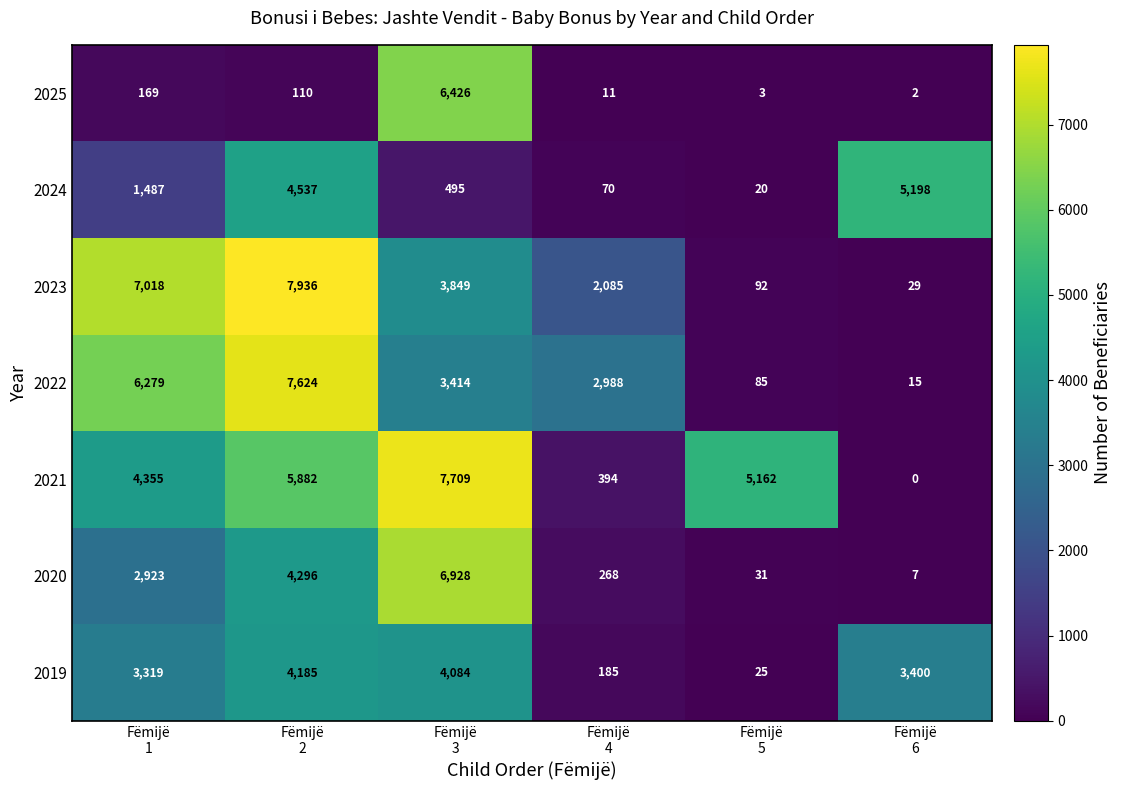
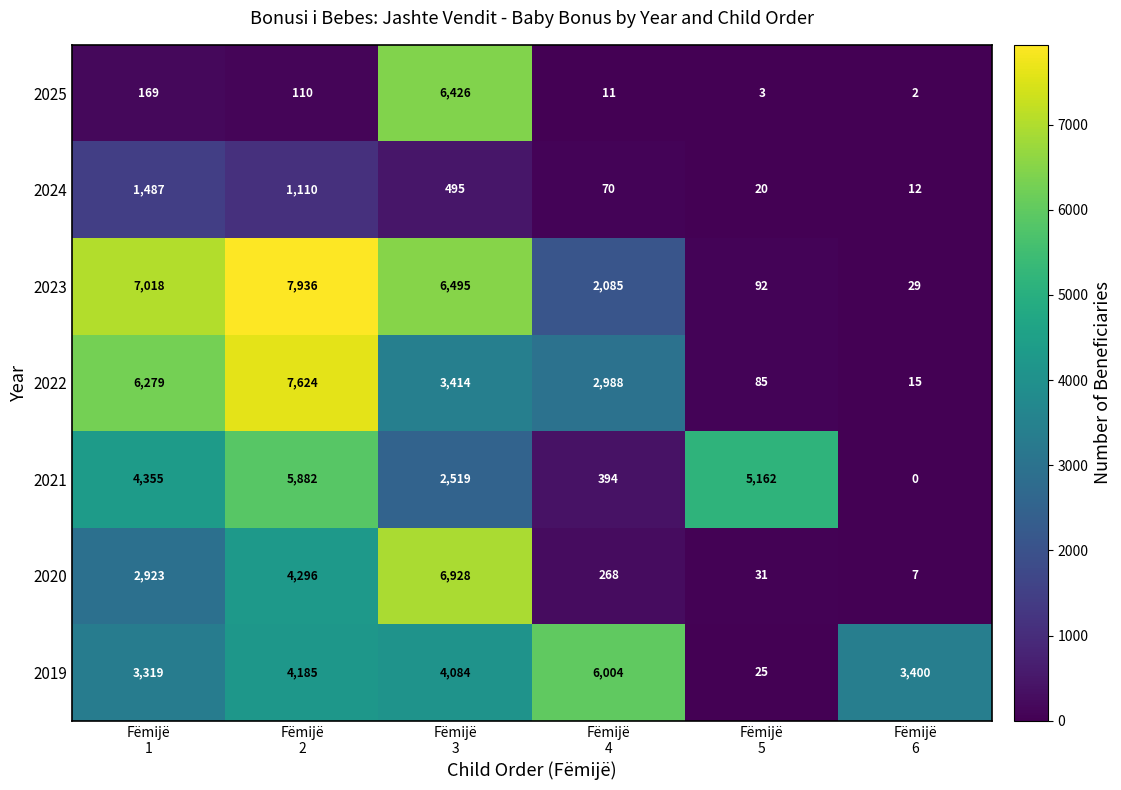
  {
    "2025": {
      "Fëmijë 1": "169",
      "Fëmijë 2": "110",
      "Fëmijë 3": "6,426",
      "Fëmijë 4": "11",
      "Fëmijë 5": "3",
      "Fëmijë 6": "2"
    },
    "2024": {
      "Fëmijë 1": "1,487",
-     "Fëmijë 2": "4,537",
+     "Fëmijë 2": "1,110",
      "Fëmijë 3": "495",
      "Fëmijë 4": "70",
      "Fëmijë 5": "20",
-     "Fëmijë 6": "5,198"
+     "Fëmijë 6": "12"
    },
    "2023": {
      "Fëmijë 1": "7,018",
      "Fëmijë 2": "7,936",
-     "Fëmijë 3": "3,849",
+     "Fëmijë 3": "6,495",
      "Fëmijë 4": "2,085",
      "Fëmijë 5": "92",
      "Fëmijë 6": "29"
    },
    "2022": {
      "Fëmijë 1": "6,279",
      "Fëmijë 2": "7,624",
      "Fëmijë 3": "3,414",
      "Fëmijë 4": "2,988",
      "Fëmijë 5": "85",
      "Fëmijë 6": "15"
    },
    "2021": {
      "Fëmijë 1": "4,355",
      "Fëmijë 2": "5,882",
-     "Fëmijë 3": "7,709",
+     "Fëmijë 3": "2,519",
      "Fëmijë 4": "394",
      "Fëmijë 5": "5,162",
      "Fëmijë 6": "0"
    },
    "2020": {
      "Fëmijë 1": "2,923",
      "Fëmijë 2": "4,296",
      "Fëmijë 3": "6,928",
      "Fëmijë 4": "268",
      "Fëmijë 5": "31",
      "Fëmijë 6": "7"
    },
    "2019": {
      "Fëmijë 1": "3,319",
      "Fëmijë 2": "4,185",
      "Fëmijë 3": "4,084",
-     "Fëmijë 4": "185",
+     "Fëmijë 4": "6,004",
      "Fëmijë 5": "25",
      "Fëmijë 6": "3,400"
    }
  }
